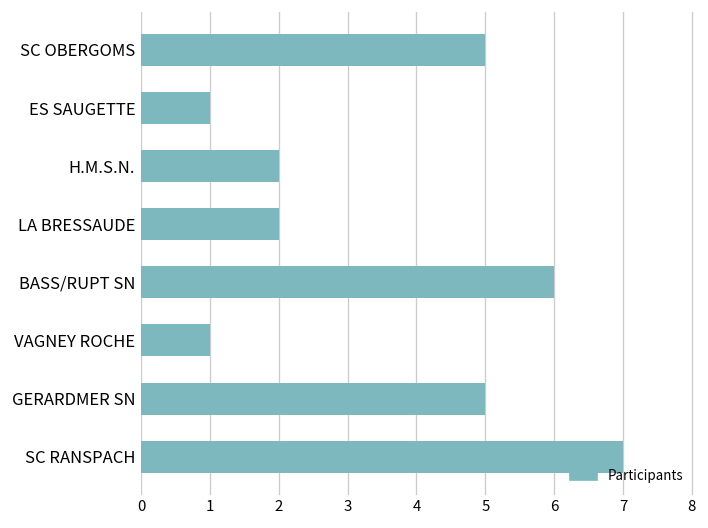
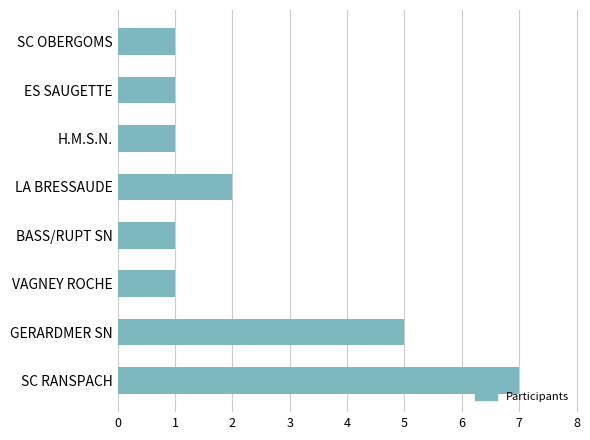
  {
-   "SC OBERGOMS": 5,
+   "SC OBERGOMS": 1,
    "ES SAUGETTE": 1,
-   "H.M.S.N.": 2,
+   "H.M.S.N.": 1,
    "LA BRESSAUDE": 2,
-   "BASS/RUPT SN": 6,
+   "BASS/RUPT SN": 1,
    "VAGNEY ROCHE": 1,
    "GERARDMER SN": 5,
    "SC RANSPACH": 7
  }
